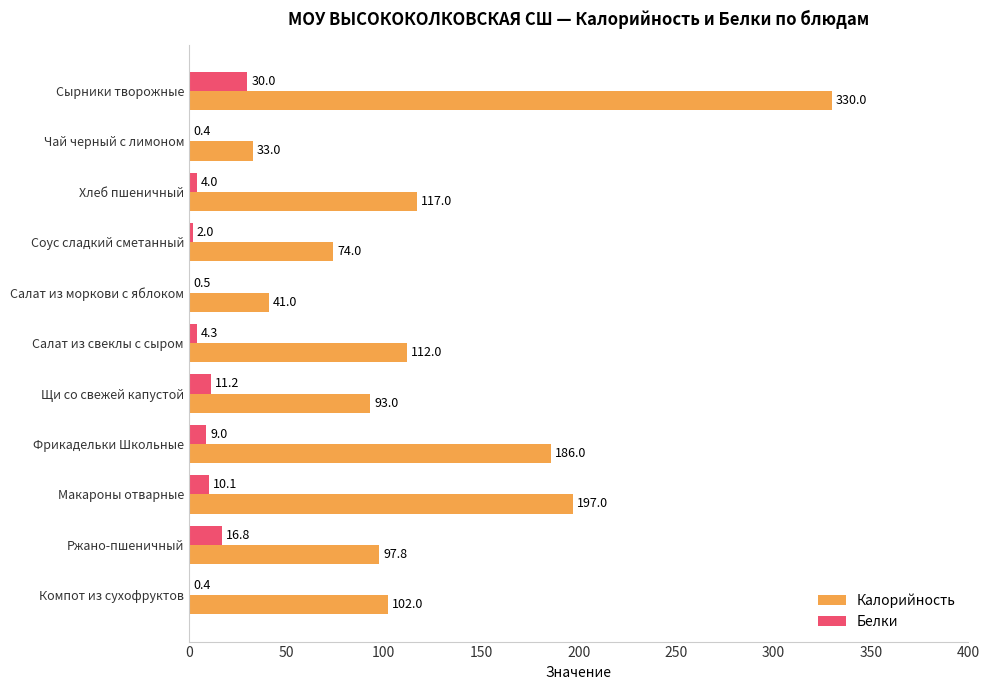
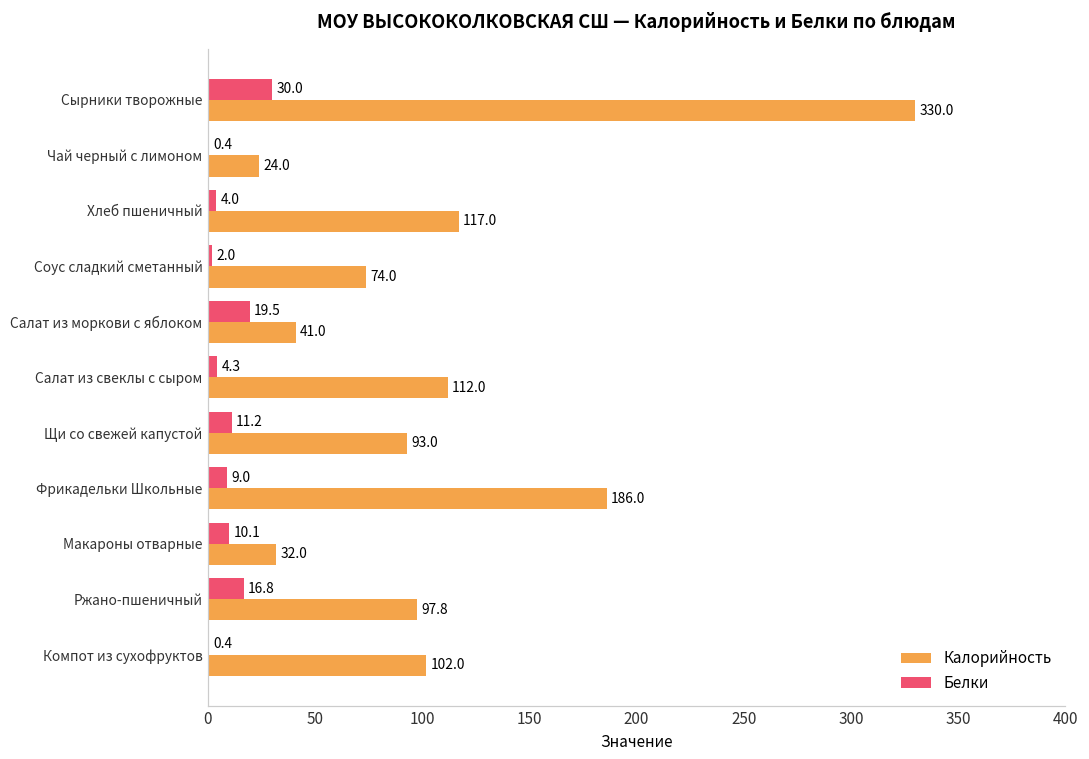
  {
    "Калорийность": {
      "Сырники творожные": 330.0,
-     "Чай черный с лимоном": 33.0,
+     "Чай черный с лимоном": 24.0,
      "Хлеб пшеничный": 117.0,
      "Соус сладкий сметанный": 74.0,
      "Салат из моркови с яблоком": 41.0,
      "Салат из свеклы с сыром": 112.0,
      "Щи со свежей капустой": 93.0,
      "Фрикадельки Школьные": 186.0,
-     "Макароны отварные": 197.0,
+     "Макароны отварные": 32.0,
      "Ржано-пшеничный": 97.8,
      "Компот из сухофруктов": 102.0
    },
    "Белки": {
      "Сырники творожные": 30.0,
      "Чай черный с лимоном": 0.4,
      "Хлеб пшеничный": 4.0,
      "Соус сладкий сметанный": 2.0,
-     "Салат из моркови с яблоком": 0.5,
+     "Салат из моркови с яблоком": 19.5,
      "Салат из свеклы с сыром": 4.3,
      "Щи со свежей капустой": 11.2,
      "Фрикадельки Школьные": 9.0,
      "Макароны отварные": 10.1,
      "Ржано-пшеничный": 16.8,
      "Компот из сухофруктов": 0.4
    }
  }
